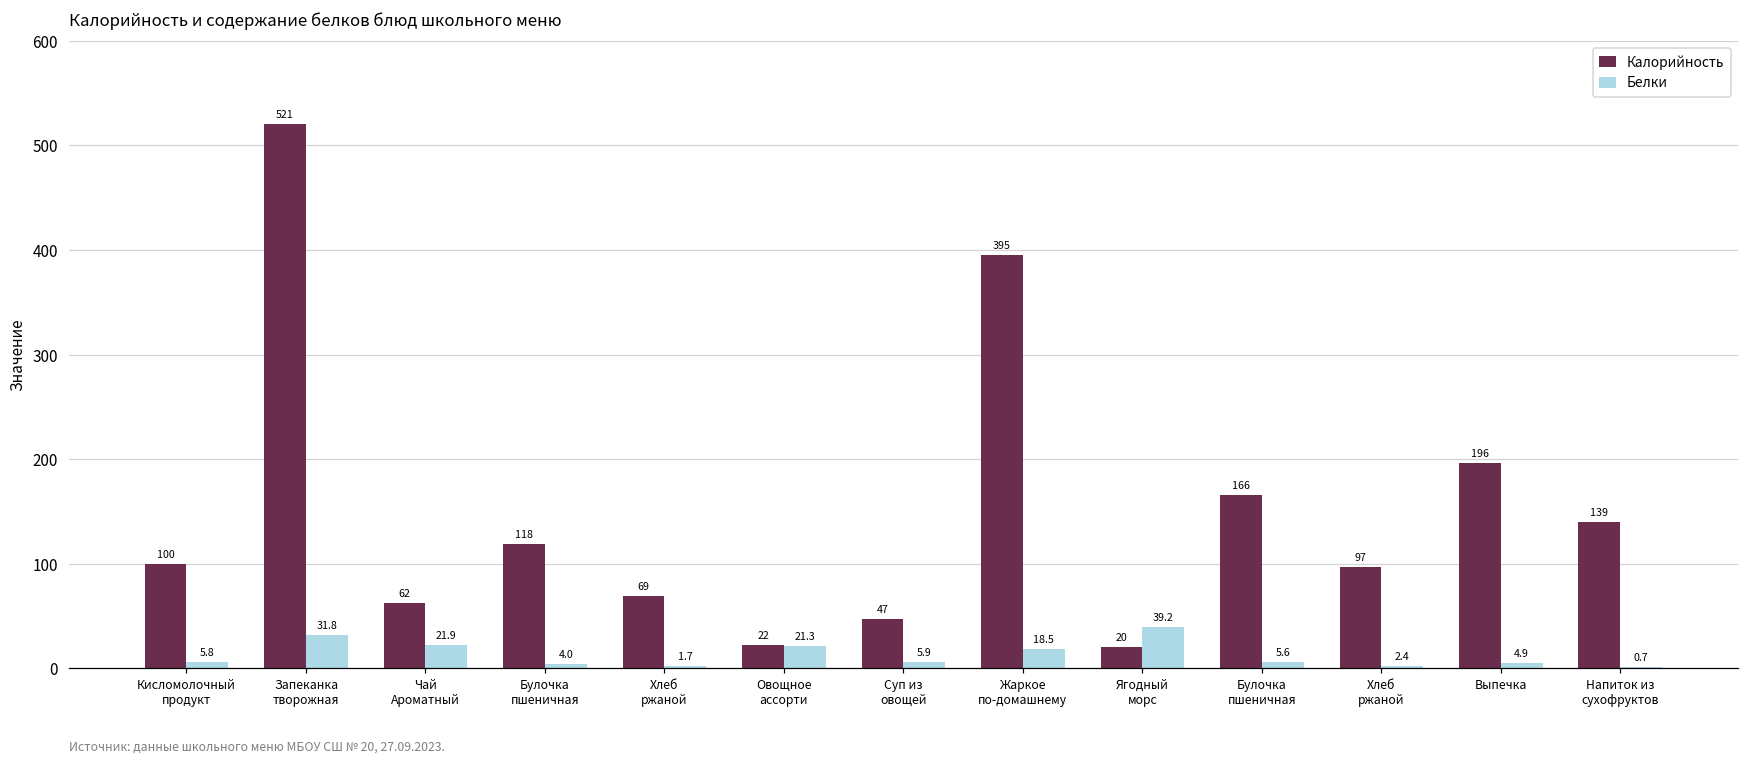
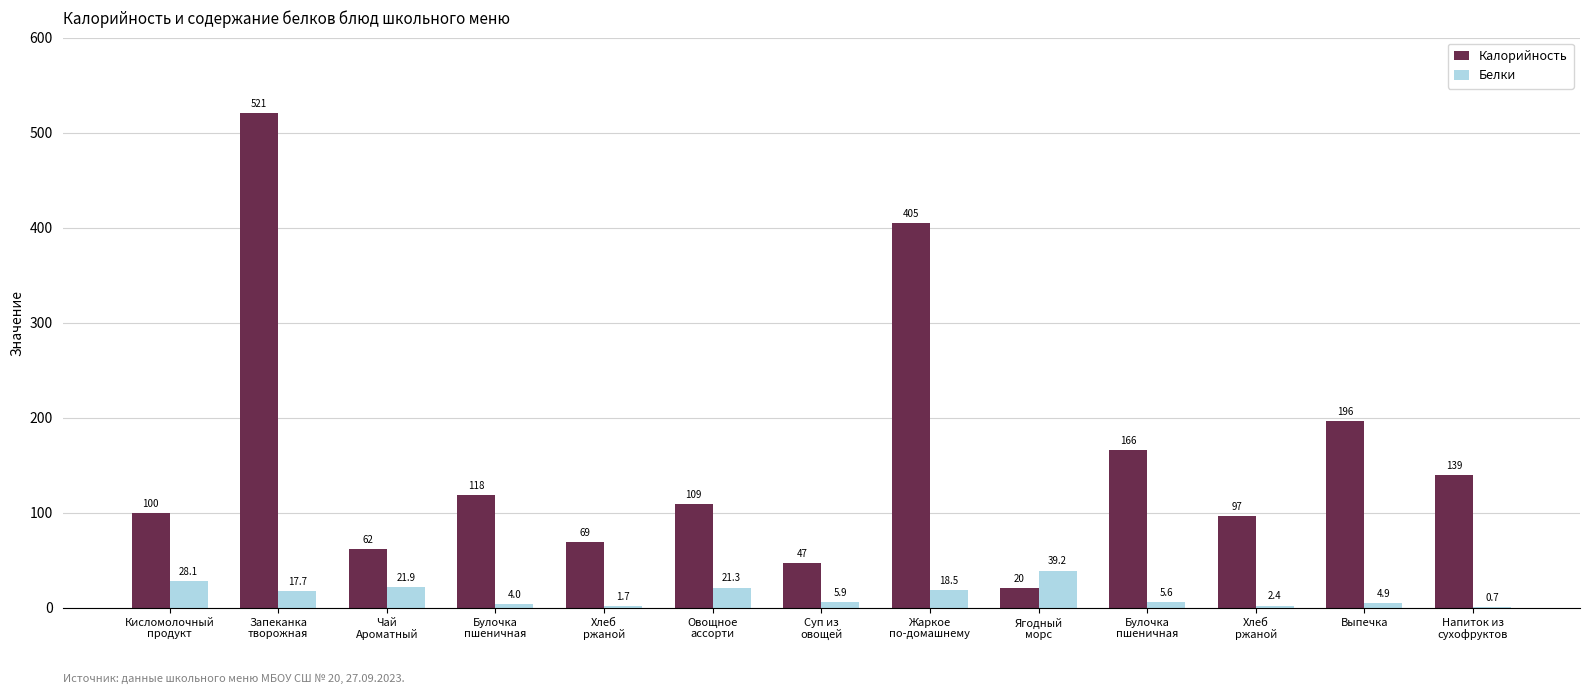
  {
    "Калорийность": {
      "Кисломолочный продукт": 100,
      "Запеканка творожная": 521,
      "Чай Ароматный": 62,
-     "Овощное ассорти": 22,
+     "Овощное ассорти": 109,
      "Суп из овощей": 47,
-     "Жаркое по-домашнему": 395,
+     "Жаркое по-домашнему": 405,
      "Ягодный морс": 20,
      "Выпечка": 196,
      "Напиток из сухофруктов": 139
    },
    "Белки": {
-     "Кисломолочный продукт": 5.8,
-     "Запеканка творожная": 31.8,
+     "Кисломолочный продукт": 28.1,
+     "Запеканка творожная": 17.7,
      "Чай Ароматный": 21.9,
      "Овощное ассорти": 21.3,
      "Суп из овощей": 5.9,
      "Жаркое по-домашнему": 18.5,
      "Ягодный морс": 39.2,
      "Выпечка": 4.9,
      "Напиток из сухофруктов": 0.7
    }
  }
